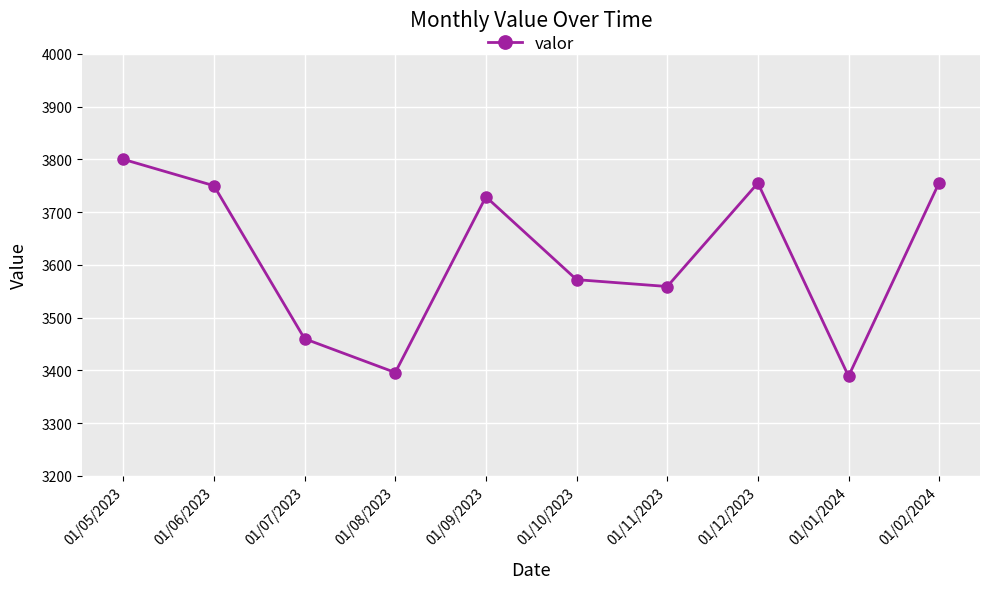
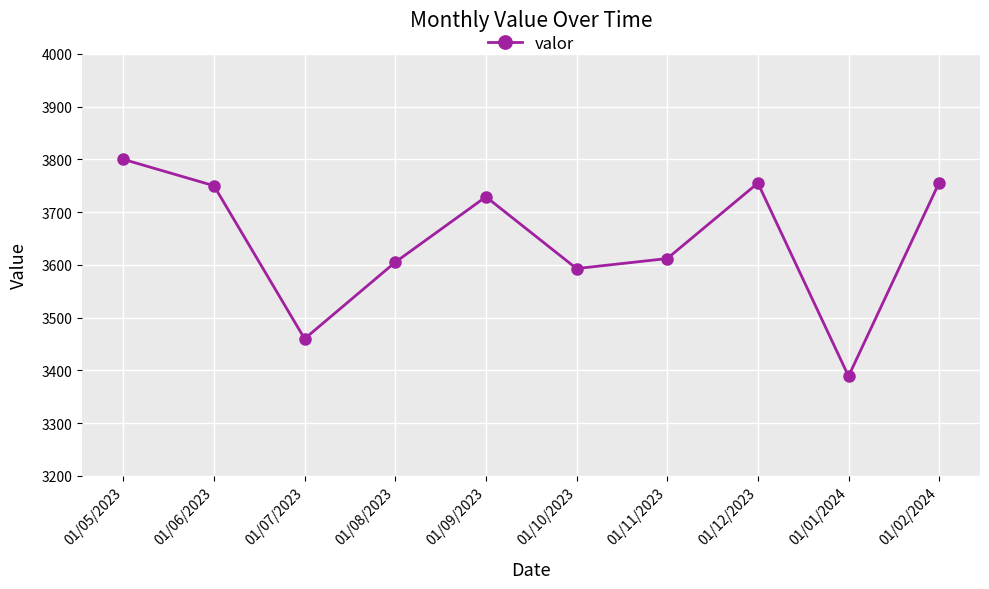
  {
    "01/05/2023": 3800,
    "01/06/2023": 3750,
    "01/07/2023": 3460,
-   "01/08/2023": 3400,
+   "01/08/2023": 3610,
    "01/09/2023": 3730,
-   "01/10/2023": 3570,
-   "01/11/2023": 3560,
+   "01/10/2023": 3590,
+   "01/11/2023": 3610,
    "01/12/2023": 3760,
    "01/01/2024": 3390,
    "01/02/2024": 3760
  }
